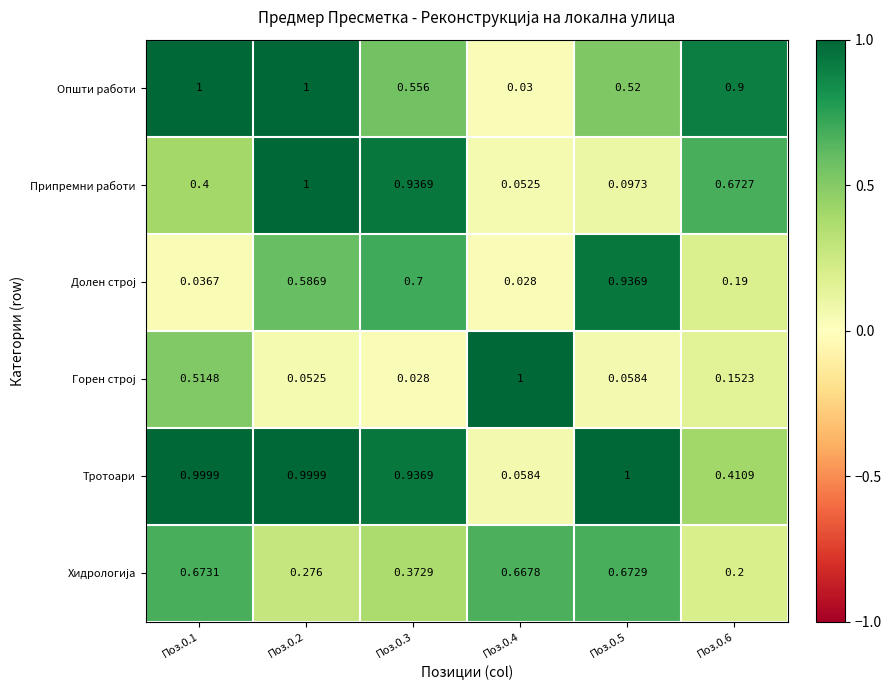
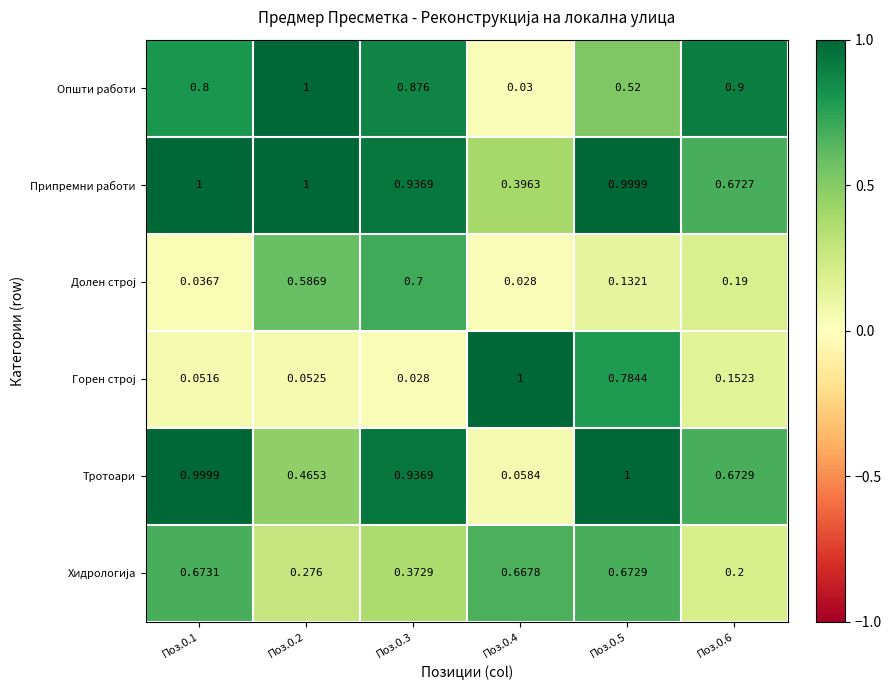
  {
    "Општи работи": {
-     "Поз.0.1": 1,
+     "Поз.0.1": 0.8,
      "Поз.0.2": 1,
-     "Поз.0.3": 0.556,
+     "Поз.0.3": 0.876,
      "Поз.0.4": 0.03,
      "Поз.0.5": 0.52,
      "Поз.0.6": 0.9
    },
    "Припремни работи": {
-     "Поз.0.1": 0.4,
+     "Поз.0.1": 1,
      "Поз.0.2": 1,
      "Поз.0.3": 0.9369,
-     "Поз.0.4": 0.0525,
-     "Поз.0.5": 0.0973,
+     "Поз.0.4": 0.3963,
+     "Поз.0.5": 0.9999,
      "Поз.0.6": 0.6727
    },
    "Долен строј": {
      "Поз.0.1": 0.0367,
      "Поз.0.2": 0.5869,
      "Поз.0.3": 0.7,
      "Поз.0.4": 0.028,
-     "Поз.0.5": 0.9369,
+     "Поз.0.5": 0.1321,
      "Поз.0.6": 0.19
    },
    "Горен строј": {
-     "Поз.0.1": 0.5148,
+     "Поз.0.1": 0.0516,
      "Поз.0.2": 0.0525,
      "Поз.0.3": 0.028,
      "Поз.0.4": 1,
-     "Поз.0.5": 0.0584,
+     "Поз.0.5": 0.7844,
      "Поз.0.6": 0.1523
    },
    "Тротоари": {
      "Поз.0.1": 0.9999,
-     "Поз.0.2": 0.9999,
+     "Поз.0.2": 0.4653,
      "Поз.0.3": 0.9369,
      "Поз.0.4": 0.0584,
      "Поз.0.5": 1,
-     "Поз.0.6": 0.4109
+     "Поз.0.6": 0.6729
    },
    "Хидрологија": {
      "Поз.0.1": 0.6731,
      "Поз.0.2": 0.276,
      "Поз.0.3": 0.3729,
      "Поз.0.4": 0.6678,
      "Поз.0.5": 0.6729,
      "Поз.0.6": 0.2
    }
  }
